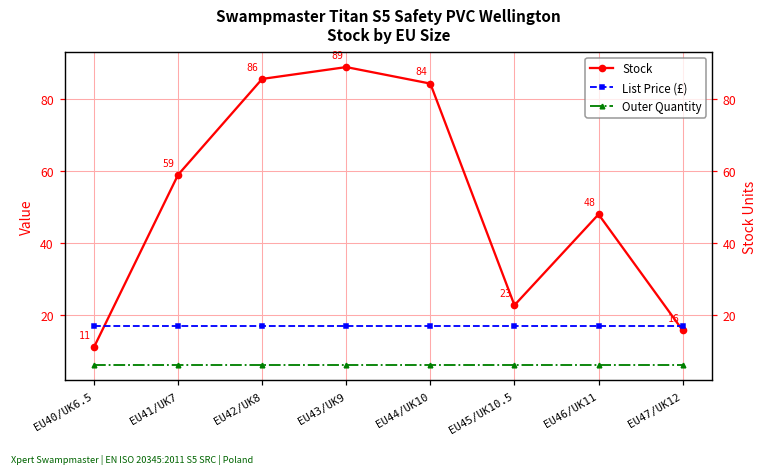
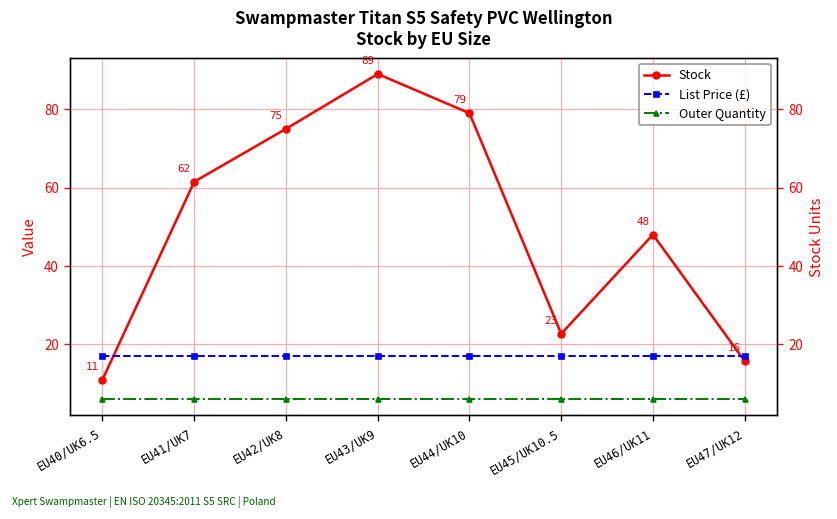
  {
    "Stock": {
      "EU40/UK6.5": 11,
-     "EU41/UK7": 59,
-     "EU42/UK8": 86,
+     "EU41/UK7": 62,
+     "EU42/UK8": 75,
      "EU43/UK9": 89,
-     "EU44/UK10": 84,
+     "EU44/UK10": 79,
      "EU45/UK10.5": 23,
      "EU46/UK11": 48,
      "EU47/UK12": 16
    },
    "List Price (£)": {
      "EU41/UK7": 17,
      "EU42/UK8": 17,
      "EU43/UK9": 17,
      "EU44/UK10": 17,
      "EU45/UK10.5": 17,
      "EU46/UK11": 17
    },
    "Outer Quantity": {
      "EU40/UK6.5": 6,
      "EU41/UK7": 6,
      "EU42/UK8": 6,
      "EU43/UK9": 6,
      "EU44/UK10": 6,
      "EU45/UK10.5": 6,
      "EU46/UK11": 6,
      "EU47/UK12": 6
    }
  }
